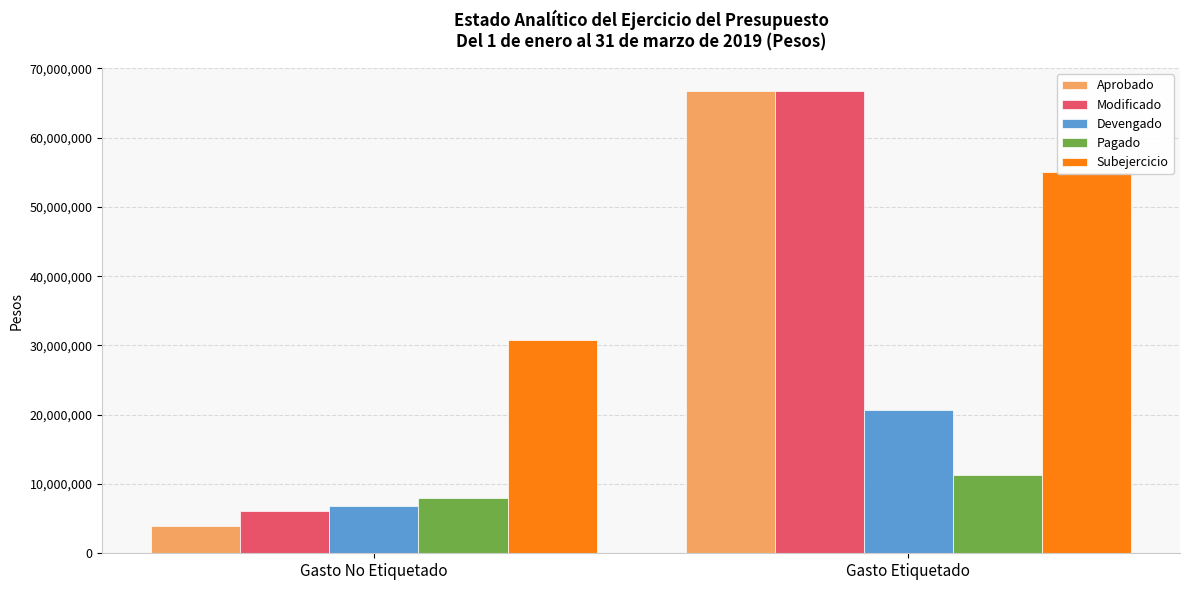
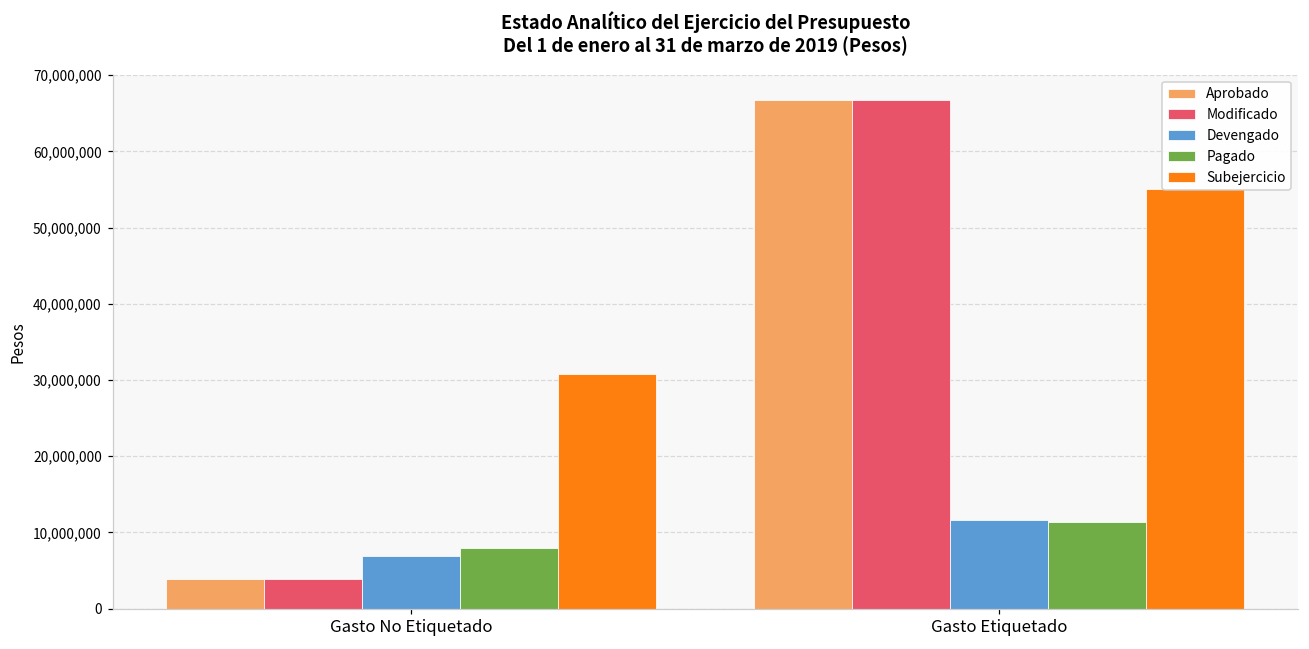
  {
    "Aprobado": {
      "Gasto No Etiquetado": "4,000,000",
      "Gasto Etiquetado": "67,000,000"
    },
    "Modificado": {
-     "Gasto No Etiquetado": "6,000,000",
+     "Gasto No Etiquetado": "4,000,000",
      "Gasto Etiquetado": "67,000,000"
    },
    "Devengado": {
      "Gasto No Etiquetado": "7,000,000",
-     "Gasto Etiquetado": "21,000,000"
+     "Gasto Etiquetado": "12,000,000"
    },
    "Pagado": {
      "Gasto No Etiquetado": "8,000,000",
      "Gasto Etiquetado": "11,000,000"
    },
    "Subejercicio": {
      "Gasto No Etiquetado": "31,000,000"
    }
  }
